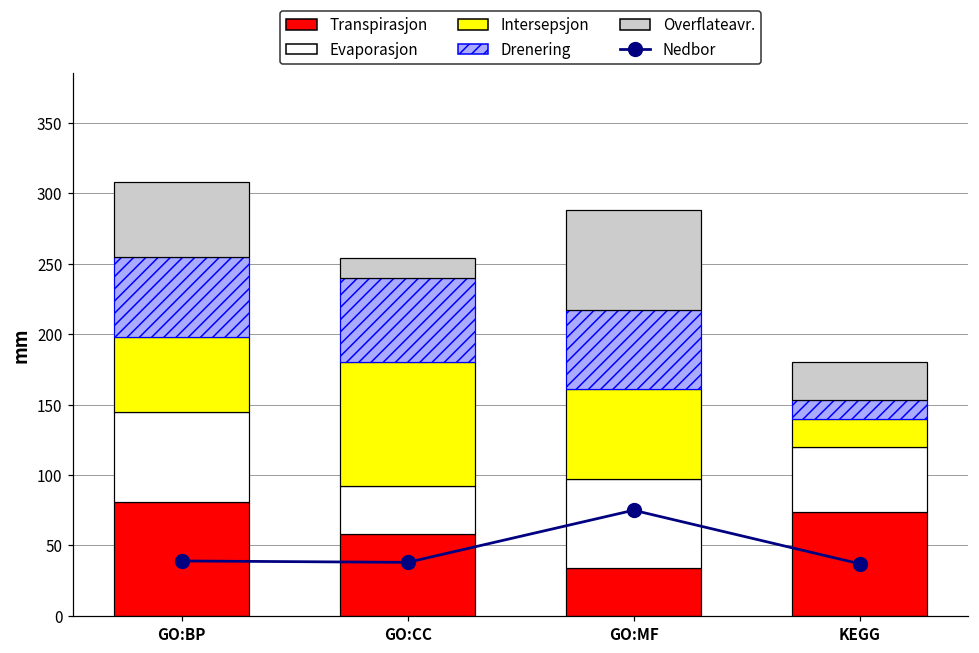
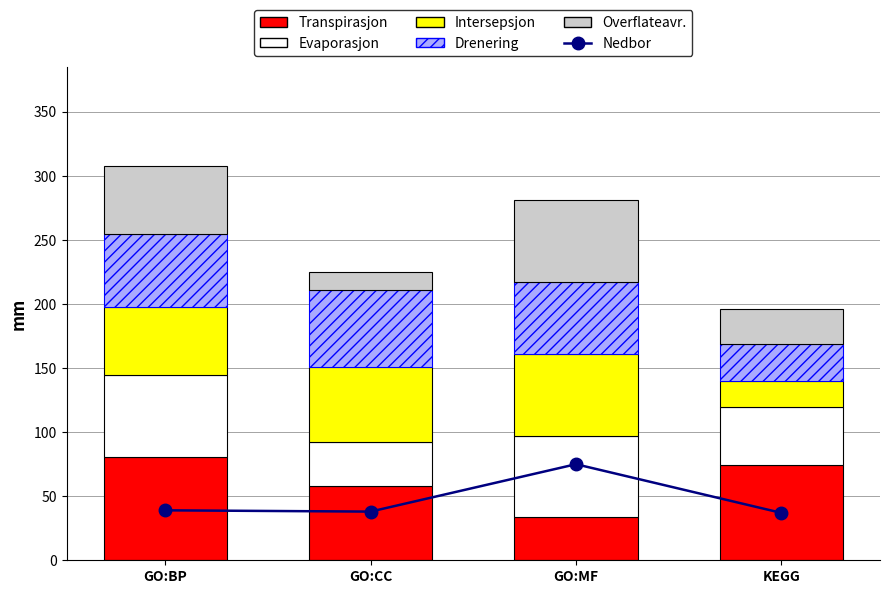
  {
    "Nedbor": {
      "GO:BP": 39,
      "GO:CC": 38,
      "GO:MF": 75,
      "KEGG": 37
    },
    "Transpirasjon": {
      "GO:BP": 81,
      "GO:CC": 58,
      "GO:MF": 34,
      "KEGG": 74
    },
    "Evaporasjon": {
      "GO:BP": 64,
      "GO:CC": 34,
      "GO:MF": 63,
      "KEGG": 46
    },
    "Intersepsjon": {
      "GO:BP": 53,
-     "GO:CC": 88,
+     "GO:CC": 59,
      "GO:MF": 64,
      "KEGG": 20
    },
    "Drenering": {
      "GO:BP": 57,
      "GO:CC": 60,
      "GO:MF": 56,
-     "KEGG": 13
+     "KEGG": 29
    },
    "Overflateavr.": {
      "GO:BP": 53,
      "GO:CC": 14,
-     "GO:MF": 71,
+     "GO:MF": 64,
      "KEGG": 27
    }
  }
